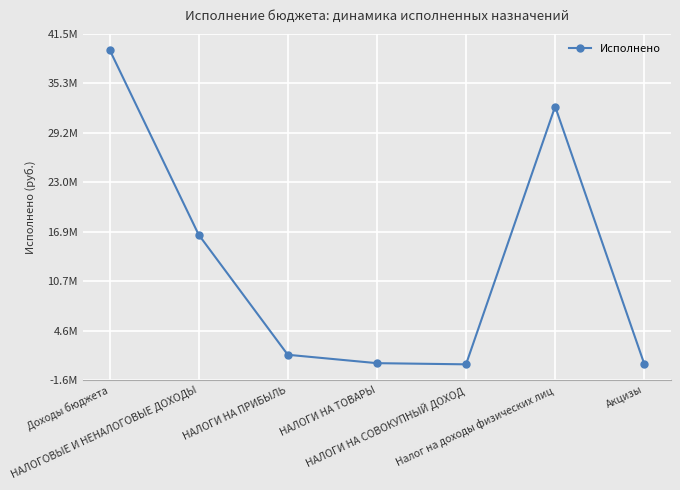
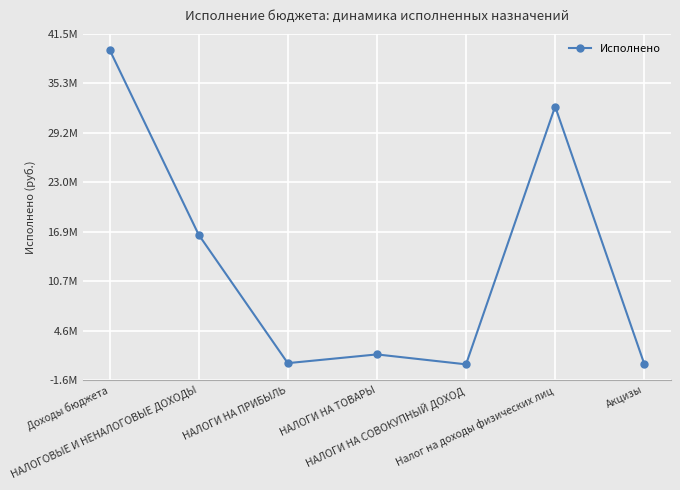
  {
    "Доходы бюджета": 40000000,
    "НАЛОГОВЫЕ И НЕНАЛОГОВЫЕ ДОХОДЫ": 16000000,
-   "НАЛОГИ НА ПРИБЫЛЬ": 2000000,
-   "НАЛОГИ НА ТОВАРЫ": 1000000,
+   "НАЛОГИ НА ПРИБЫЛЬ": 1000000,
+   "НАЛОГИ НА ТОВАРЫ": 2000000,
    "НАЛОГИ НА СОВОКУПНЫЙ ДОХОД": 0,
    "Налог на доходы физических лиц": 32000000,
    "Акцизы": 0
  }
